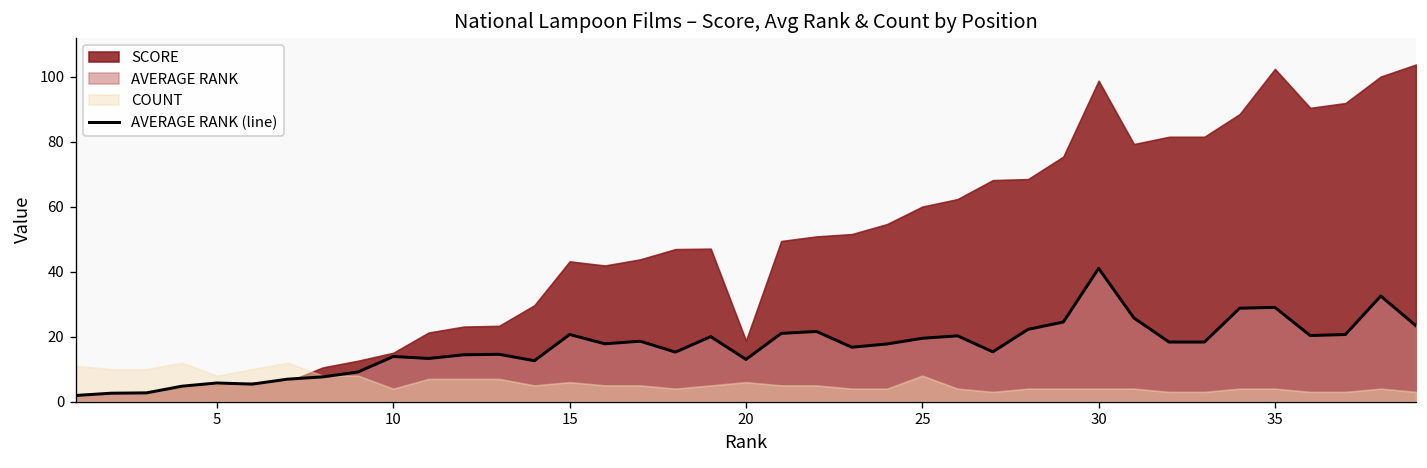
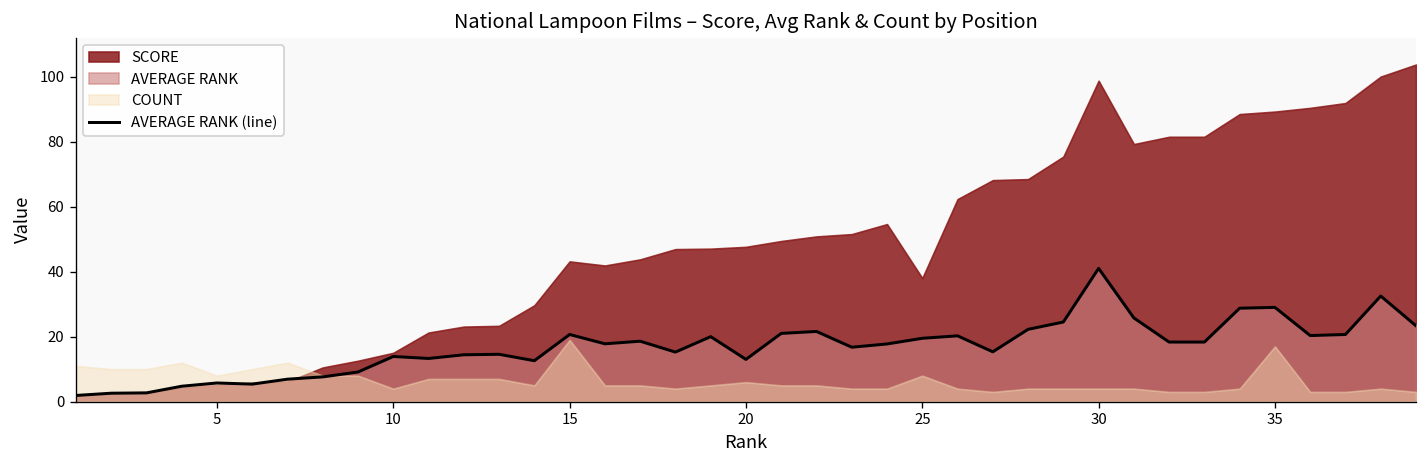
  {
    "SCORE": {
      "10": 15,
      "15": 43,
-     "20": 19,
-     "25": 60,
+     "20": 48,
+     "25": 38,
      "30": 99,
-     "35": 102
+     "35": 89
    },
    "AVERAGE RANK": {
      "10": 14,
      "15": 21,
      "20": 13,
      "25": 20,
      "30": 41,
      "35": 29
    },
    "COUNT": {
      "5": 8,
      "10": 4,
-     "15": 6,
+     "15": 19,
      "20": 6,
      "25": 8,
      "30": 4,
-     "35": 4
+     "35": 17
    }
  }
